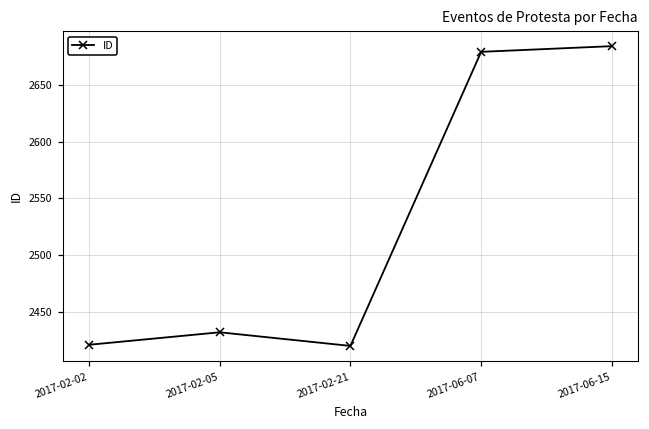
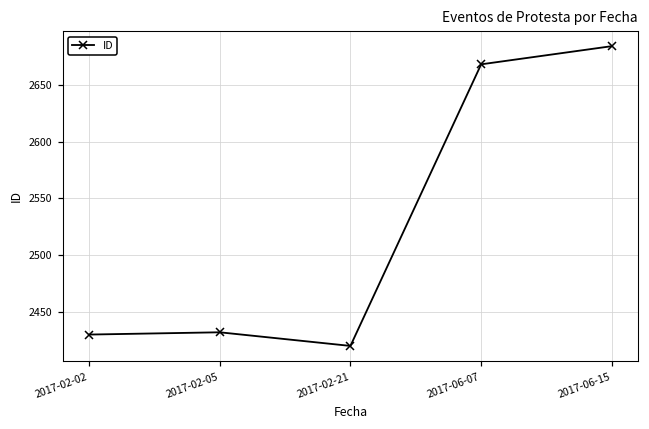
  {
-   "2017-02-02": 2421,
+   "2017-02-02": 2430,
    "2017-02-05": 2432,
    "2017-02-21": 2420,
-   "2017-06-07": 2679,
+   "2017-06-07": 2668,
    "2017-06-15": 2684
  }
